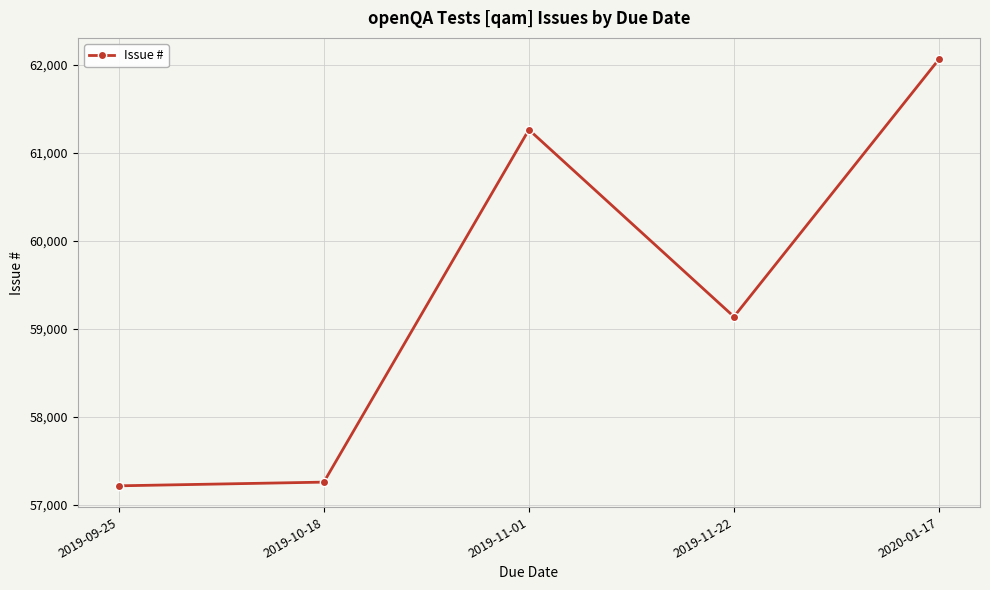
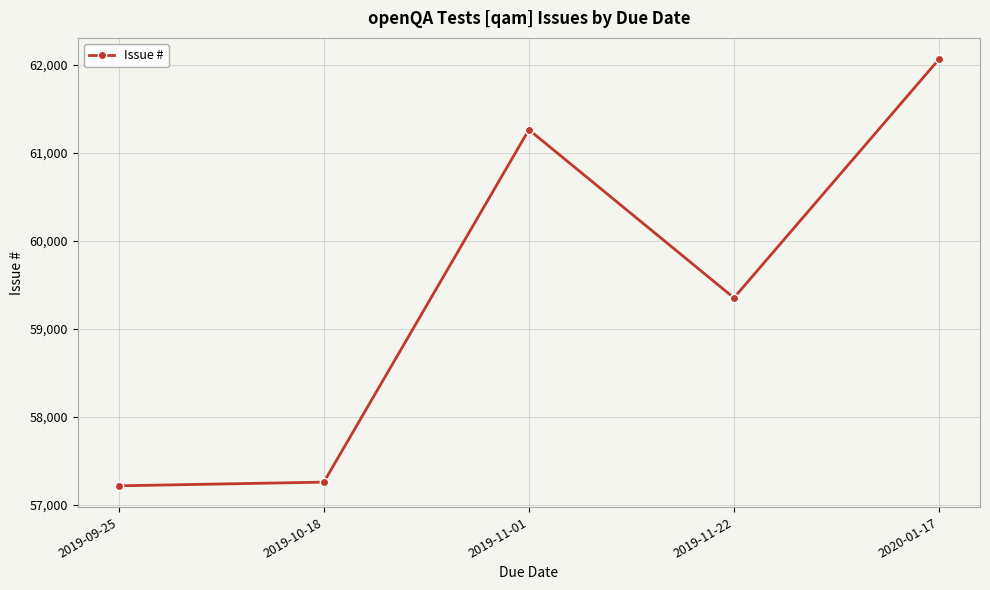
  {
    "2019-09-25": "57,200",
    "2019-10-18": "57,300",
    "2019-11-01": "61,300",
-   "2019-11-22": "59,100",
+   "2019-11-22": "59,400",
    "2020-01-17": "62,100"
  }
